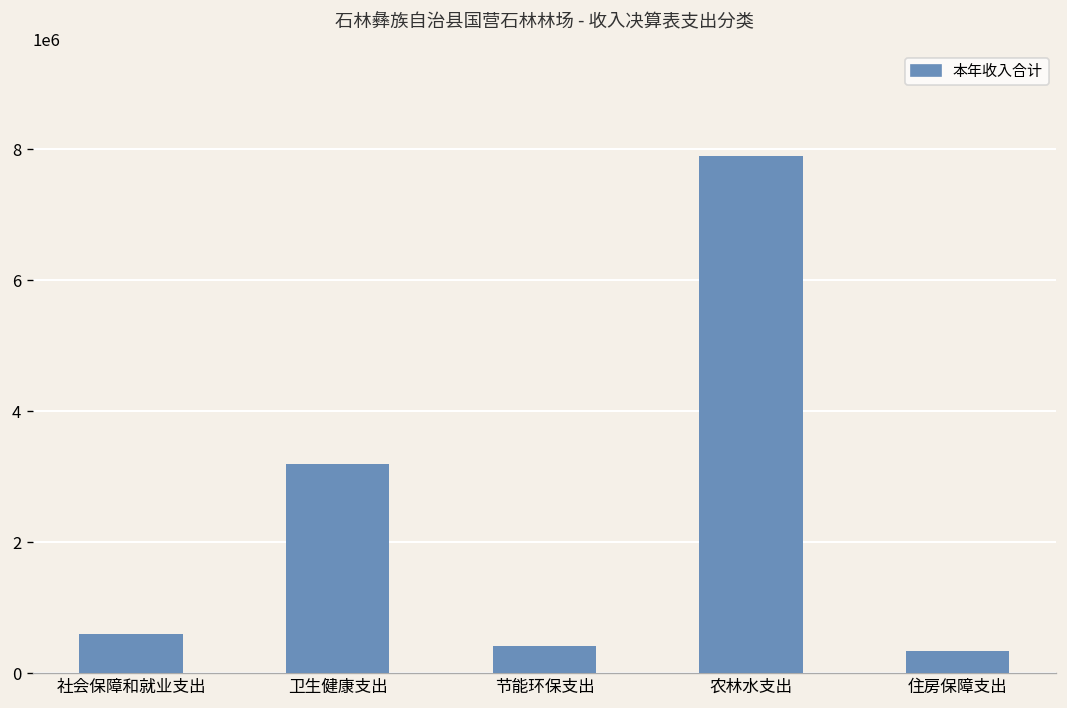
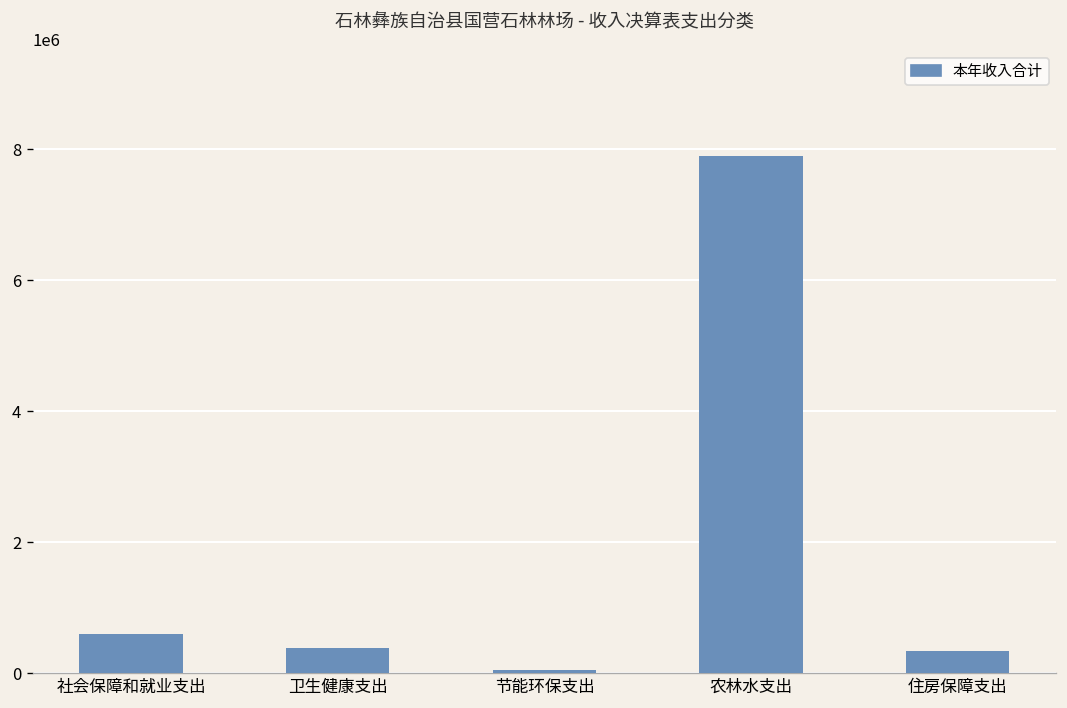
  {
    "社会保障和就业支出": 600000,
-   "卫生健康支出": 3200000,
-   "节能环保支出": 400000,
+   "卫生健康支出": 400000,
+   "节能环保支出": 0,
    "农林水支出": 7900000,
    "住房保障支出": 300000
  }
